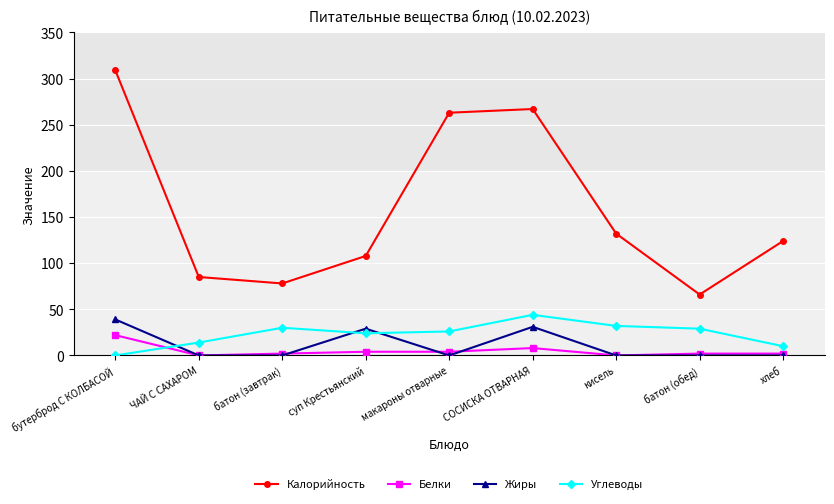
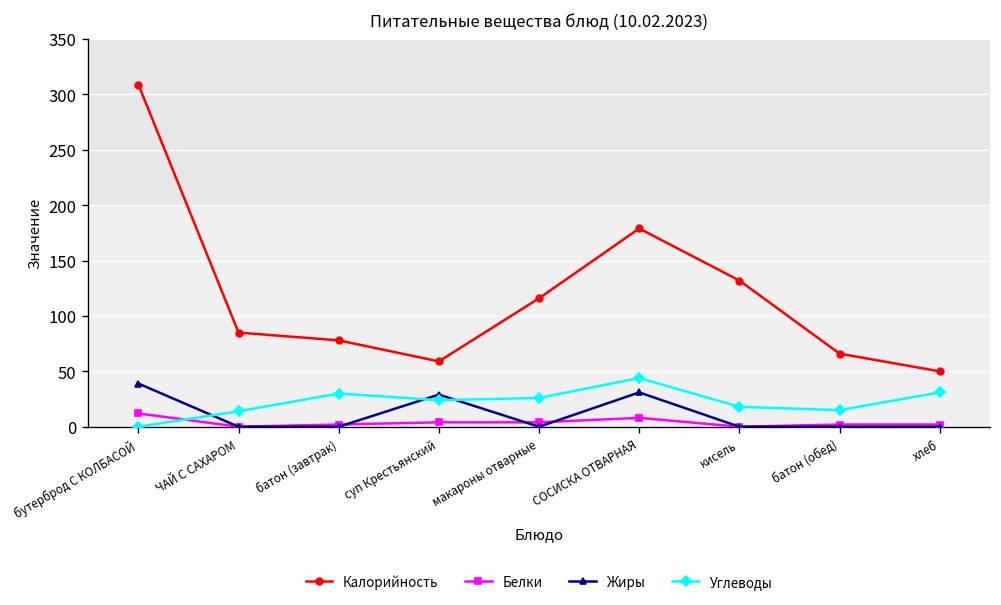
  {
    "Калорийность": {
      "бутерброд С КОЛБАСОЙ": 310,
      "ЧАЙ С САХАРОМ": 90,
      "батон (завтрак)": 80,
-     "суп Крестьянский": 110,
-     "макароны отварные": 260,
-     "СОСИСКА ОТВАРНАЯ": 270,
+     "суп Крестьянский": 60,
+     "макароны отварные": 120,
+     "СОСИСКА ОТВАРНАЯ": 180,
      "кисель": 130,
      "батон (обед)": 70,
-     "хлеб": 120
+     "хлеб": 50
    },
    "Белки": {
-     "бутерброд С КОЛБАСОЙ": 20,
+     "бутерброд С КОЛБАСОЙ": 10,
      "суп Крестьянский": 0,
      "макароны отварные": 0,
      "СОСИСКА ОТВАРНАЯ": 10
    },
    "Жиры": {
      "бутерброд С КОЛБАСОЙ": 40,
      "суп Крестьянский": 30,
      "макароны отварные": 0,
      "СОСИСКА ОТВАРНАЯ": 30
    },
    "Углеводы": {
      "бутерброд С КОЛБАСОЙ": 0,
      "ЧАЙ С САХАРОМ": 10,
      "батон (завтрак)": 30,
      "суп Крестьянский": 20,
      "макароны отварные": 30,
      "СОСИСКА ОТВАРНАЯ": 40,
-     "кисель": 30,
-     "батон (обед)": 30,
-     "хлеб": 10
+     "кисель": 20,
+     "батон (обед)": 20,
+     "хлеб": 30
    }
  }
